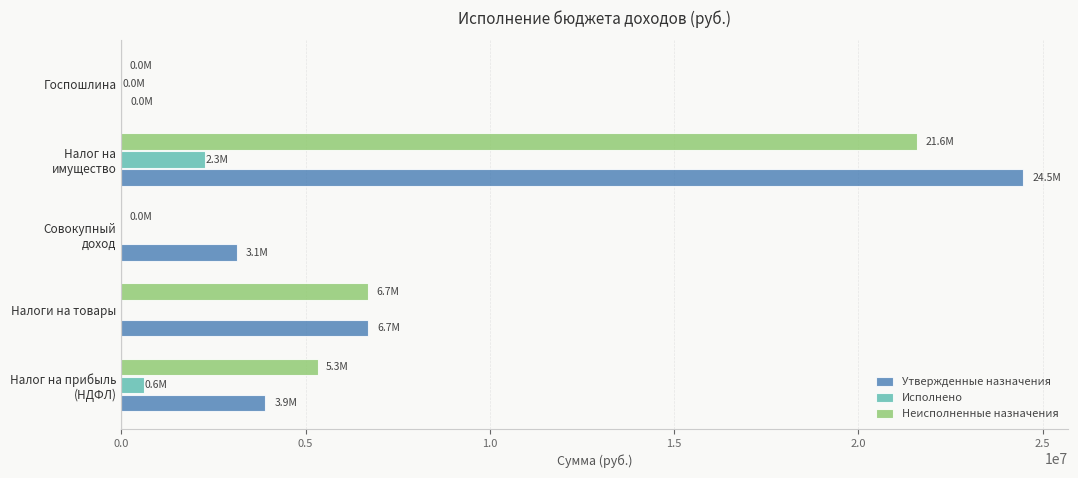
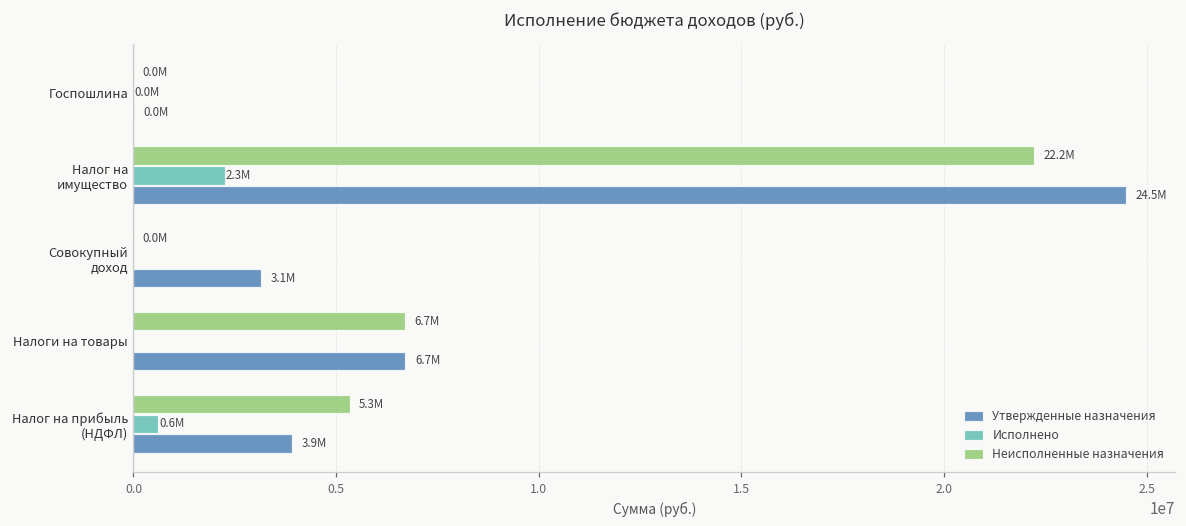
  {
    "Утвержденные назначения": {
      "Налог на имущество": "24.5M",
      "Совокупный доход": "3.1M",
      "Налоги на товары": "6.7M",
      "Налог на прибыль (НДФЛ)": "3.9M"
    },
    "Исполнено": {
      "Налог на имущество": "2.3M",
      "Совокупный доход": "0.0M",
      "Налог на прибыль (НДФЛ)": "0.6M"
    },
    "Неисполненные назначения": {
-     "Налог на имущество": "21.6M",
+     "Налог на имущество": "22.2M",
      "Налоги на товары": "6.7M",
      "Налог на прибыль (НДФЛ)": "5.3M"
    }
  }
